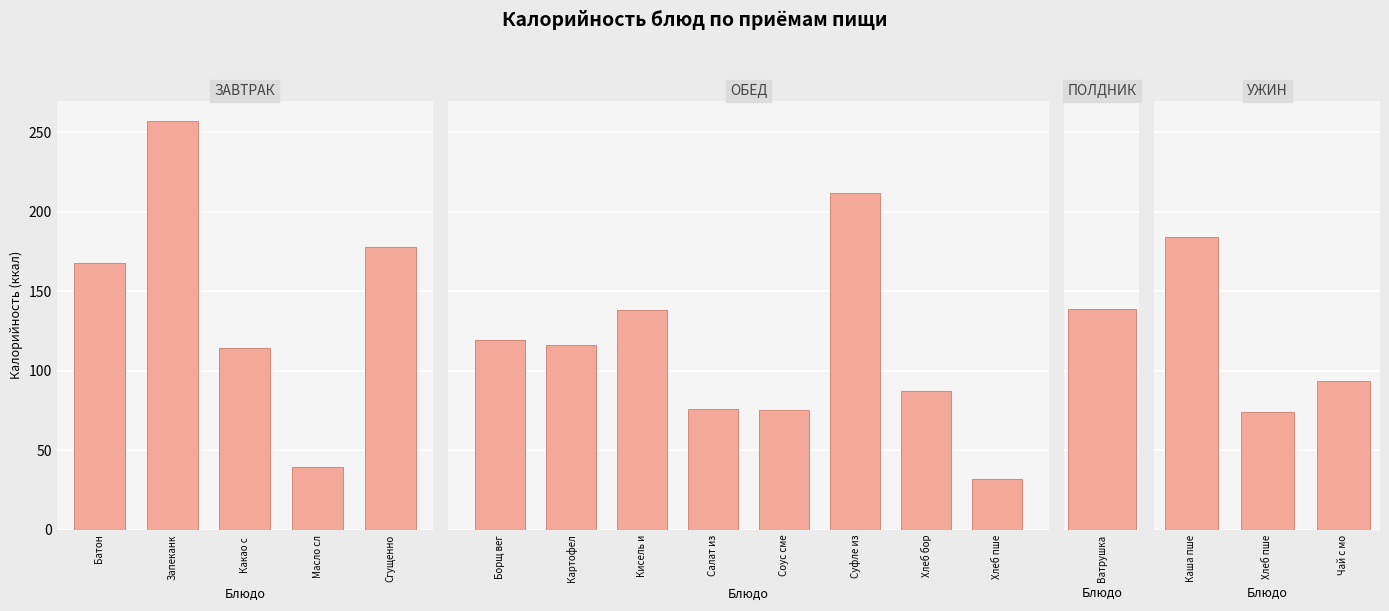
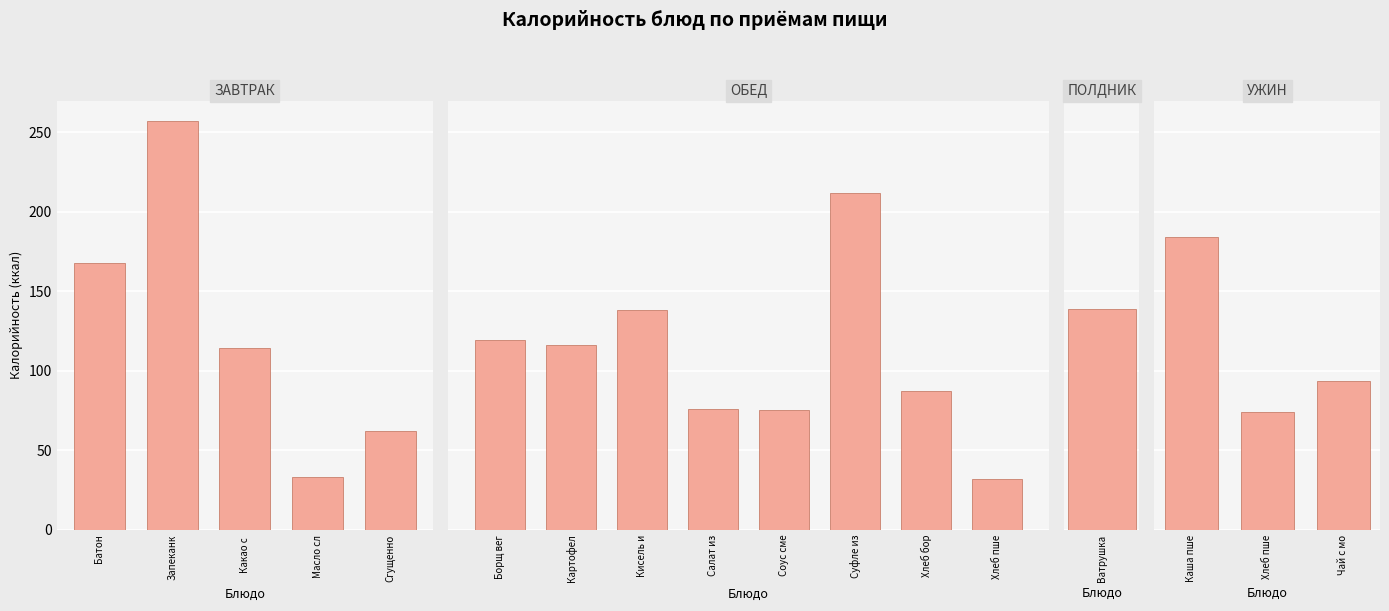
  {
    "ЗАВТРАК": {
      "Батон": 168,
      "Запеканк": 257,
      "Какао с": 114,
-     "Масло сл": 40,
-     "Сгущенно": 178
+     "Масло сл": 33,
+     "Сгущенно": 62
    }
  }
